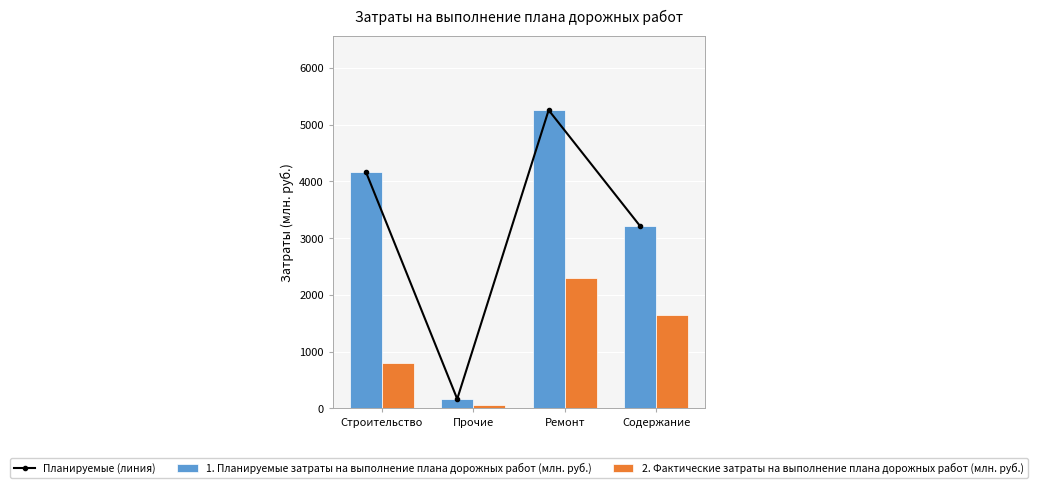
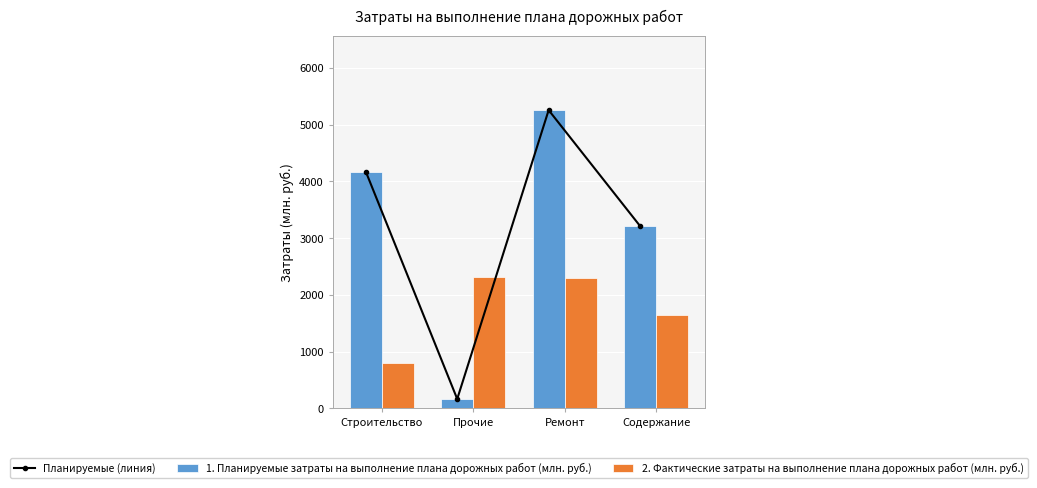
  {
    "1. Планируемые затраты на выполнение плана дорожных работ (млн. руб.)": {
      "Строительство": 4200,
      "Прочие": 200,
      "Ремонт": 5300,
      "Содержание": 3200
    },
    "2. Фактические затраты на выполнение плана дорожных работ (млн. руб.)": {
      "Строительство": 800,
-     "Прочие": 100,
+     "Прочие": 2300,
      "Ремонт": 2300,
      "Содержание": 1700
    }
  }
